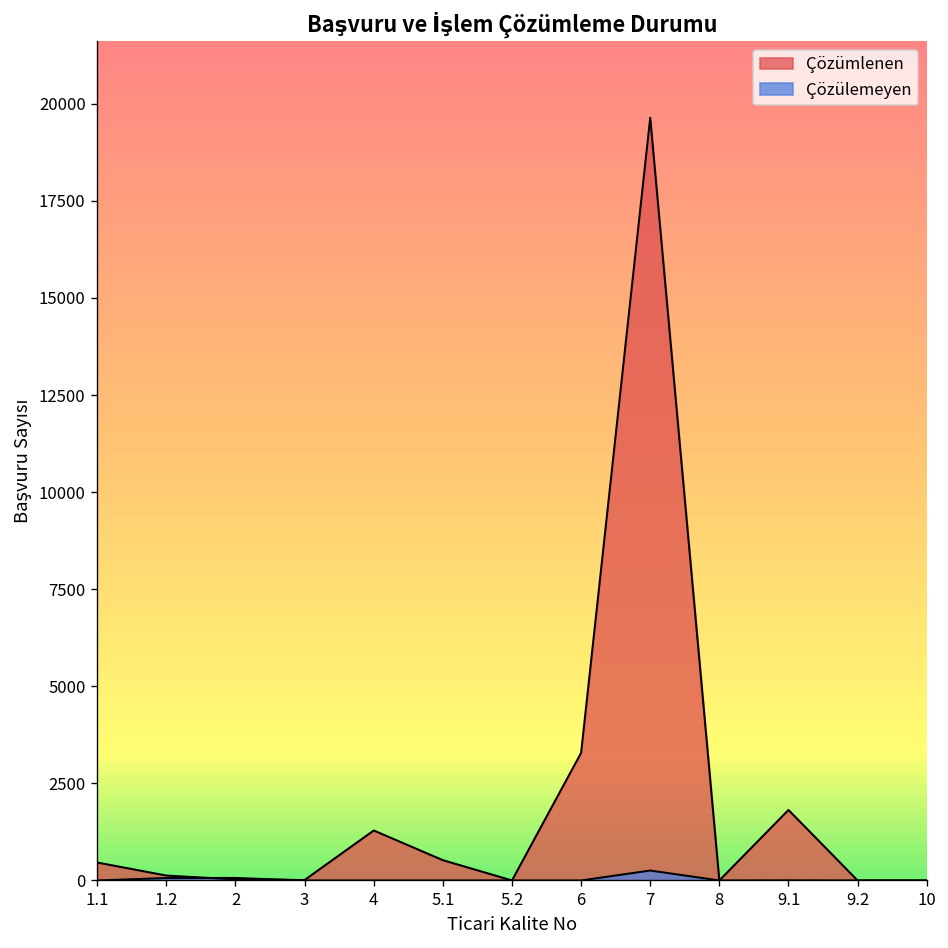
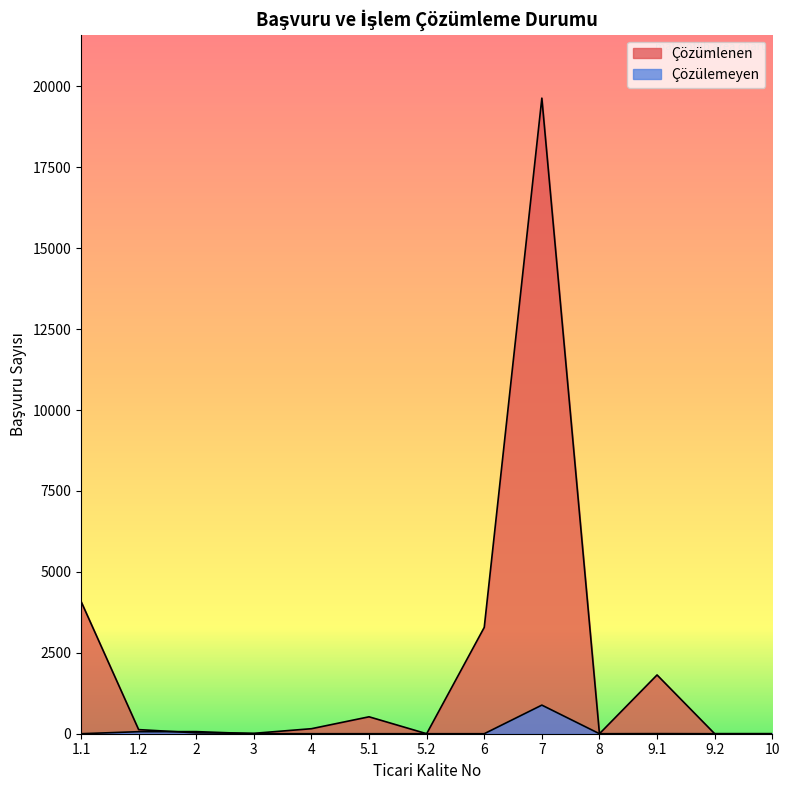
  {
    "Çözümlenen": {
-     "1.1": 500,
-     "4": 1300,
+     "1.1": 4100,
+     "4": 200,
      "5.1": 500,
      "6": 3300,
      "7": 19600,
      "9.1": 1800
    },
    "Çözülemeyen": {
      "1.1": 0,
      "4": 0,
      "5.1": 0,
      "6": 0,
-     "7": 300,
+     "7": 900,
      "9.1": 0
    }
  }
